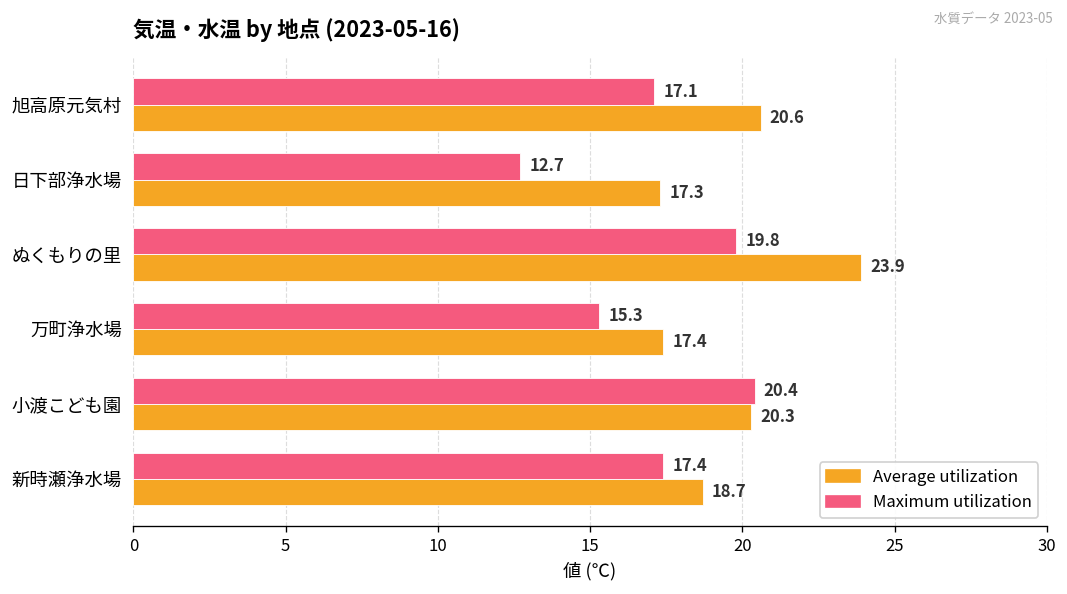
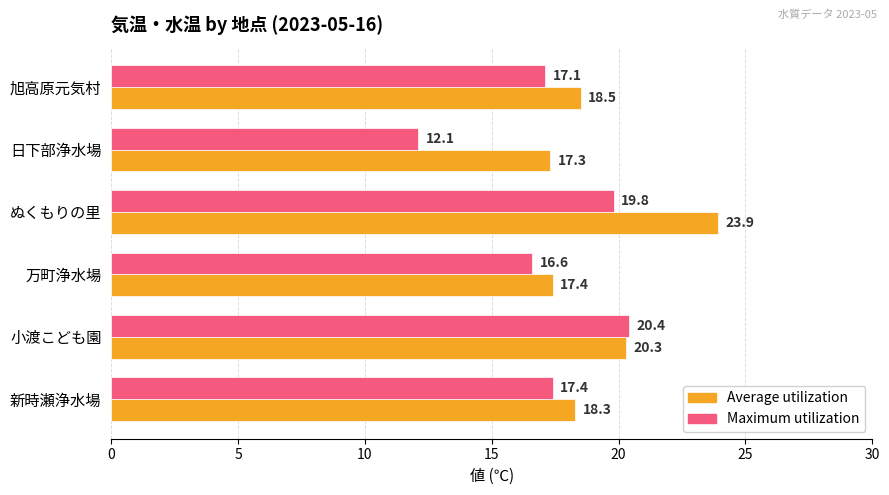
  {
    "Average utilization": {
-     "旭高原元気村": 20.6,
+     "旭高原元気村": 18.5,
      "日下部浄水場": 17.3,
      "ぬくもりの里": 23.9,
      "万町浄水場": 17.4,
      "小渡こども園": 20.3,
-     "新時瀬浄水場": 18.7
+     "新時瀬浄水場": 18.3
    },
    "Maximum utilization": {
      "旭高原元気村": 17.1,
-     "日下部浄水場": 12.7,
+     "日下部浄水場": 12.1,
      "ぬくもりの里": 19.8,
-     "万町浄水場": 15.3,
+     "万町浄水場": 16.6,
      "小渡こども園": 20.4,
      "新時瀬浄水場": 17.4
    }
  }
